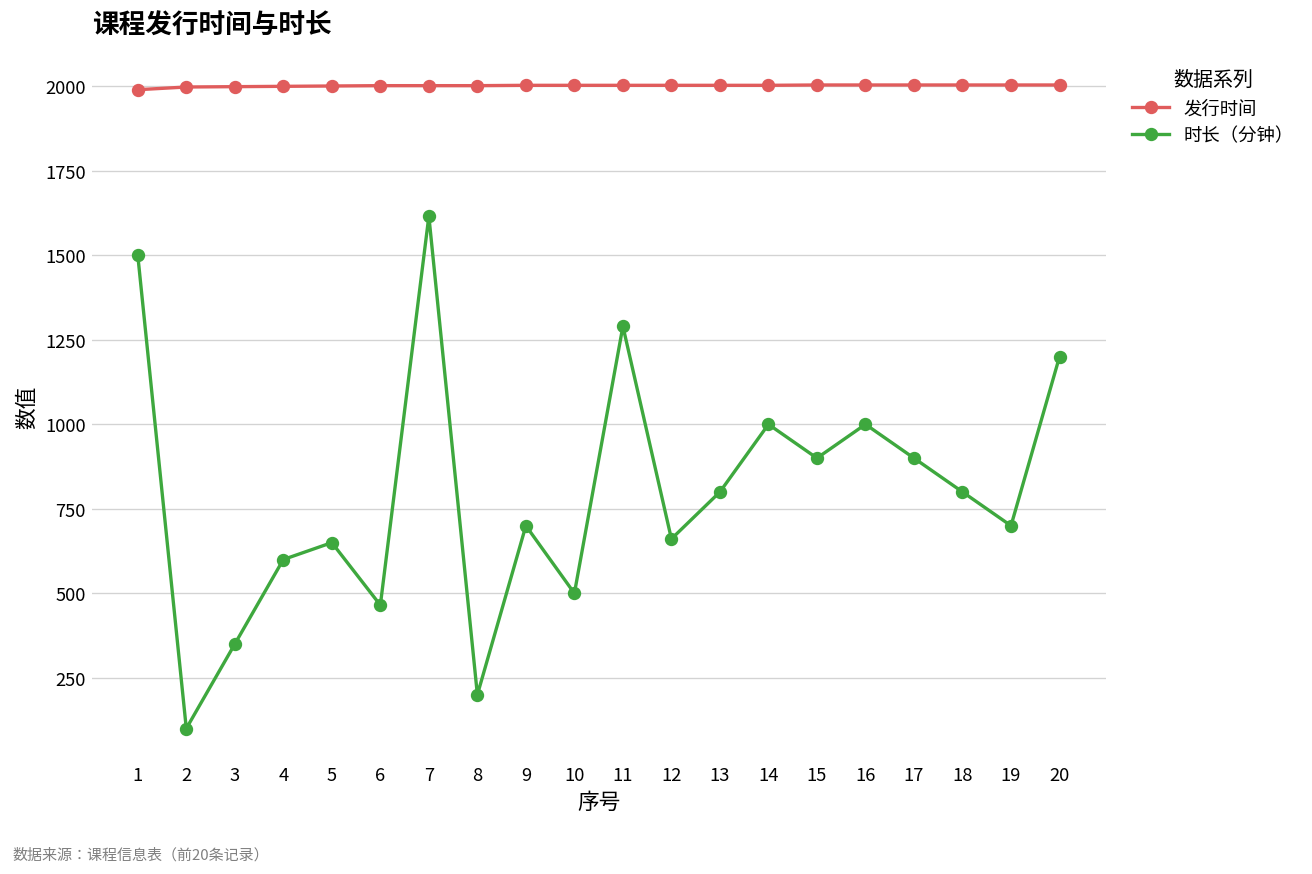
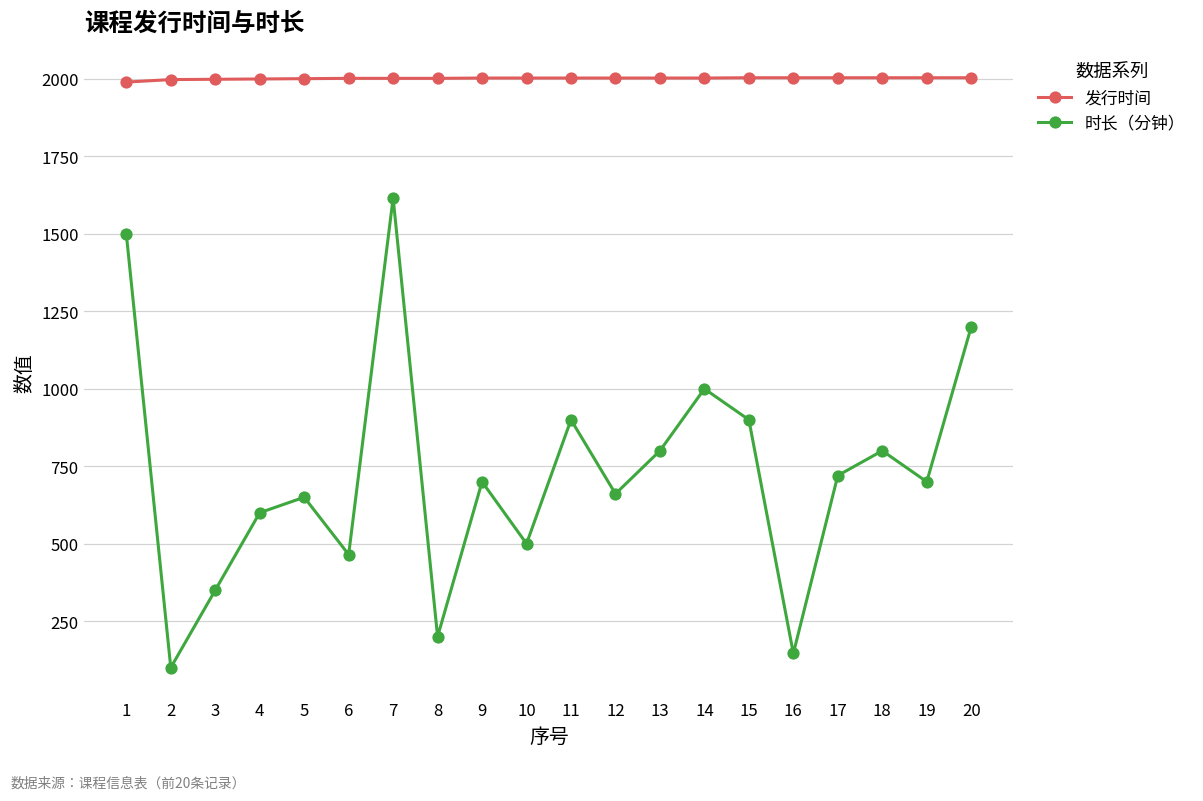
  {
    "发行时间": {
      "1": 1990,
      "2": 2000,
      "3": 2000,
      "4": 2000,
      "5": 2000,
      "6": 2000,
      "7": 2000,
      "8": 2000,
      "9": 2000,
      "10": 2000,
      "11": 2000,
      "12": 2000,
      "13": 2000,
      "14": 2000,
      "15": 2000,
      "16": 2000,
      "17": 2000,
      "18": 2000,
      "19": 2000,
      "20": 2000
    },
    "时长（分钟）": {
      "1": 1500,
      "2": 100,
      "3": 350,
      "4": 600,
      "5": 650,
      "6": 470,
      "7": 1620,
      "8": 200,
      "9": 700,
      "10": 500,
-     "11": 1290,
+     "11": 900,
      "12": 660,
      "13": 800,
      "14": 1000,
      "15": 900,
-     "16": 1000,
-     "17": 900,
+     "16": 150,
+     "17": 720,
      "18": 800,
      "19": 700,
      "20": 1200
    }
  }
